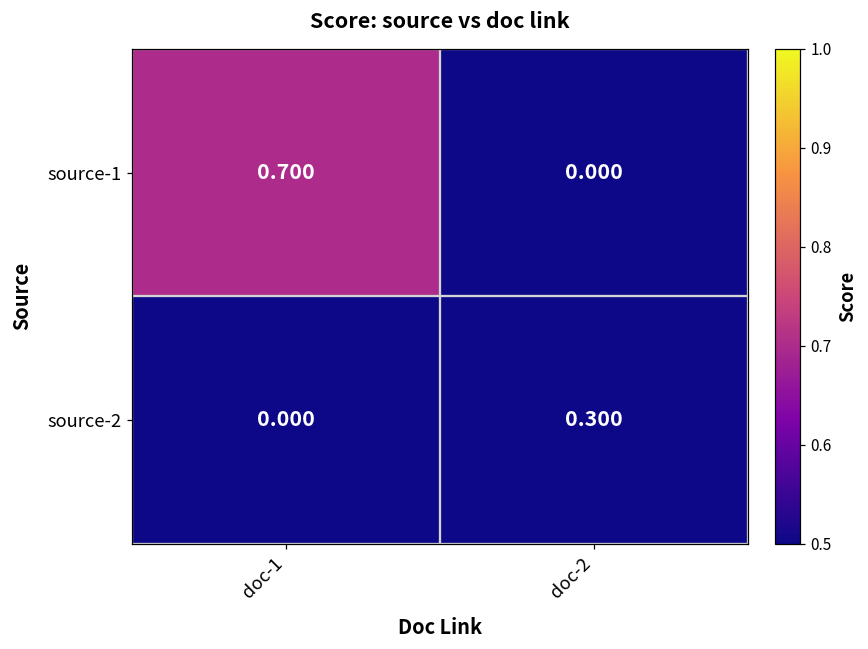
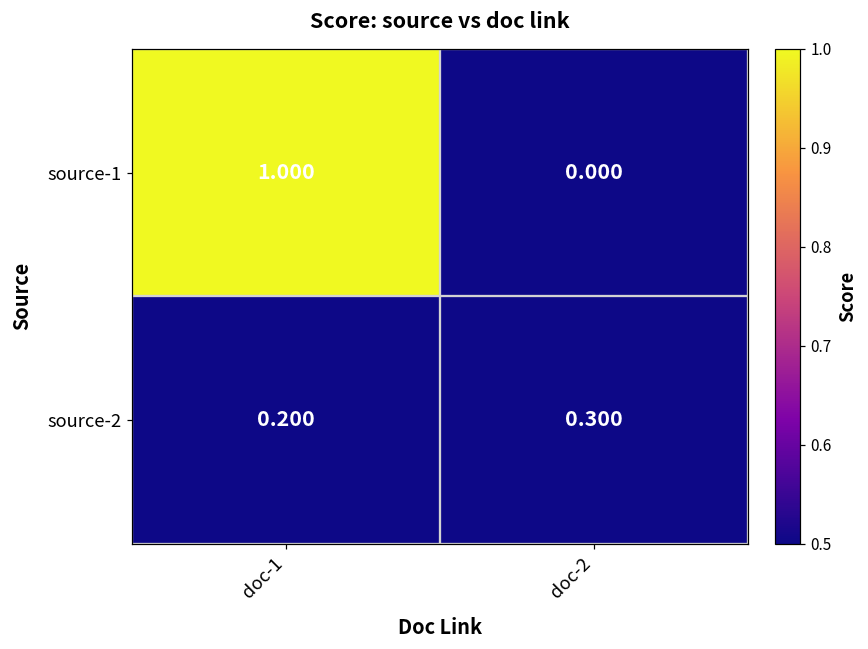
  {
    "source-1": {
-     "doc-1": 0.700,
+     "doc-1": 1.000,
      "doc-2": 0.000
    },
    "source-2": {
-     "doc-1": 0.000,
+     "doc-1": 0.200,
      "doc-2": 0.300
    }
  }
